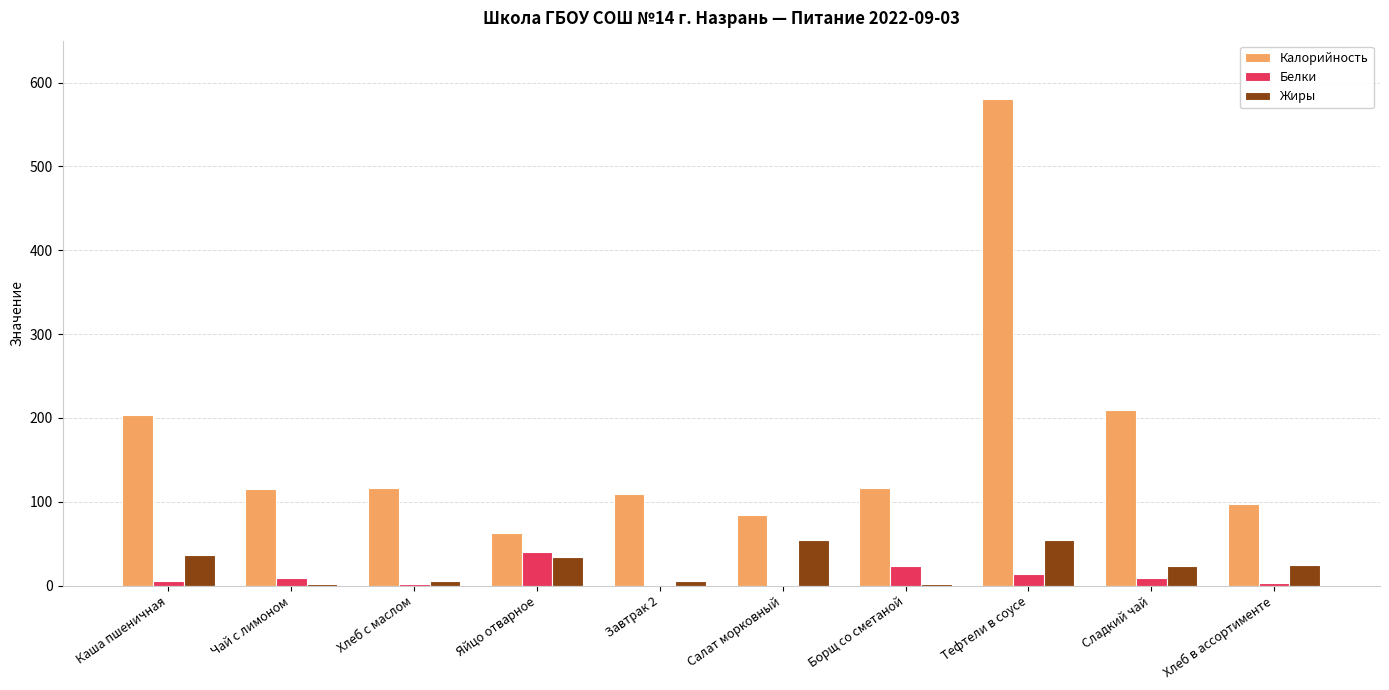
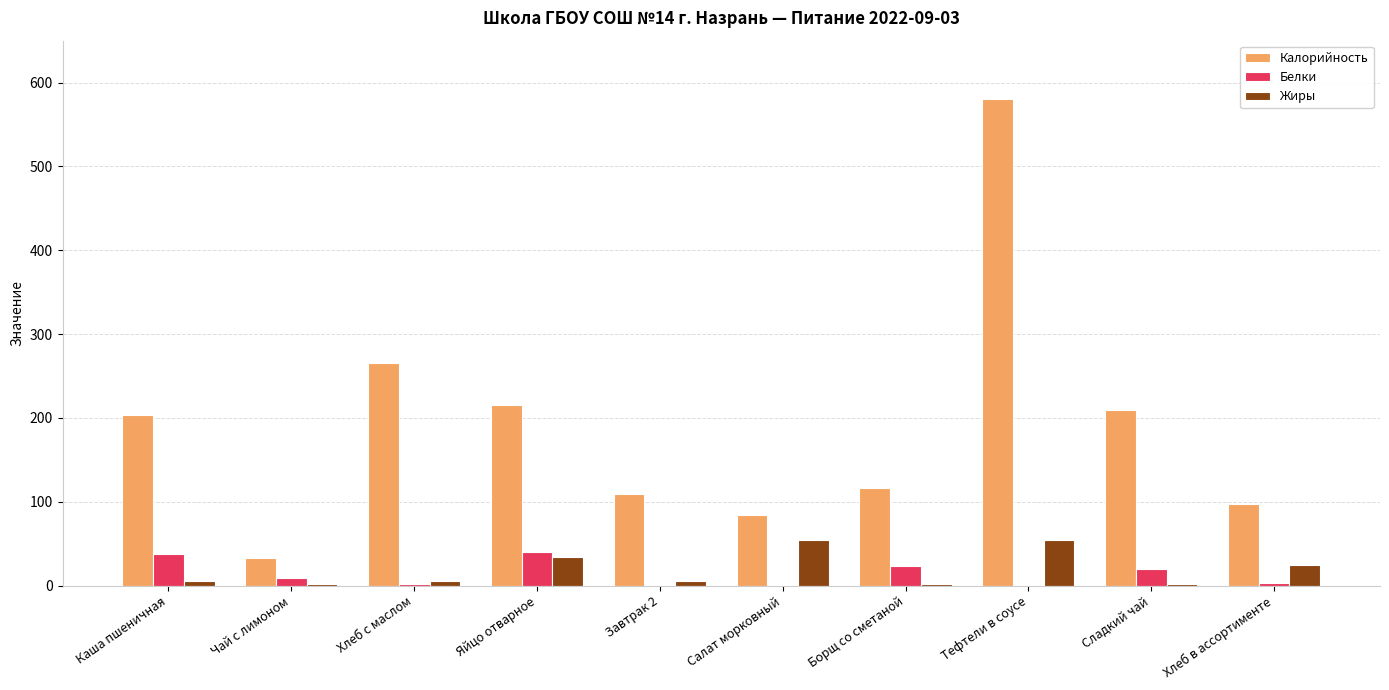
  {
    "Калорийность": {
      "Каша пшеничная": 200,
-     "Чай с лимоном": 120,
-     "Хлеб с маслом": 120,
-     "Яйцо отварное": 60,
+     "Чай с лимоном": 30,
+     "Хлеб с маслом": 270,
+     "Яйцо отварное": 220,
      "Завтрак 2": 110,
      "Салат морковный": 80,
      "Борщ со сметаной": 120,
      "Тефтели в соусе": 580,
      "Сладкий чай": 210,
      "Хлеб в ассортименте": 100
    },
    "Белки": {
-     "Каша пшеничная": 10,
+     "Каша пшеничная": 40,
      "Чай с лимоном": 10,
      "Яйцо отварное": 40,
      "Завтрак 2": 0,
      "Борщ со сметаной": 20,
-     "Тефтели в соусе": 10,
-     "Сладкий чай": 10,
+     "Тефтели в соусе": 0,
+     "Сладкий чай": 20,
      "Хлеб в ассортименте": 0
    },
    "Жиры": {
-     "Каша пшеничная": 40,
+     "Каша пшеничная": 10,
      "Хлеб с маслом": 10,
      "Яйцо отварное": 30,
      "Завтрак 2": 10,
      "Салат морковный": 50,
      "Тефтели в соусе": 50,
-     "Сладкий чай": 20,
+     "Сладкий чай": 0,
      "Хлеб в ассортименте": 30
    }
  }
